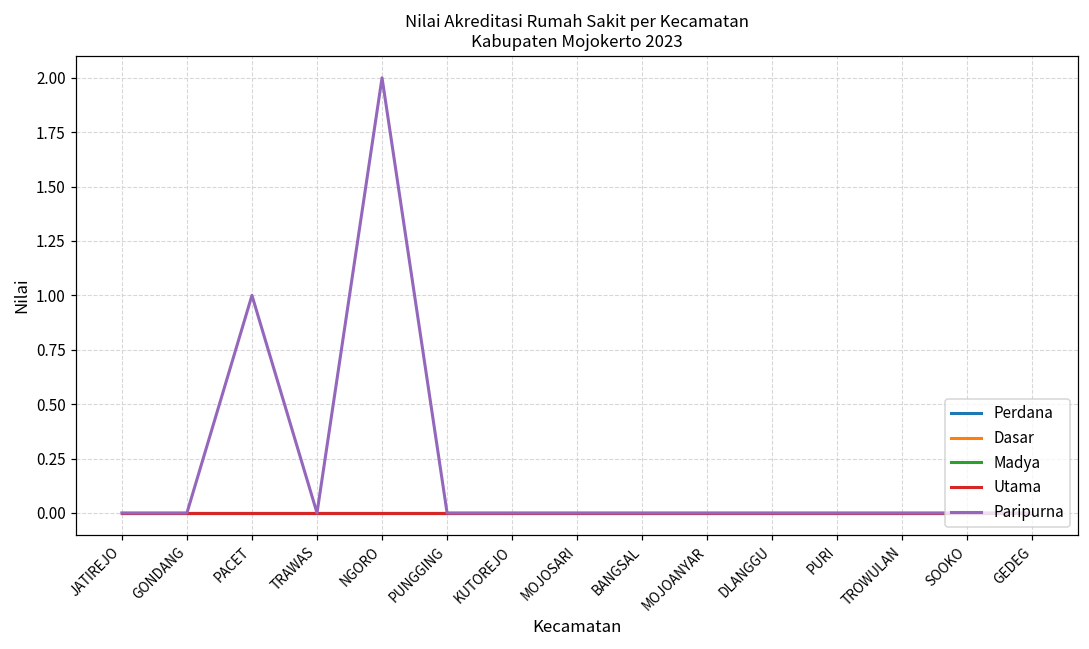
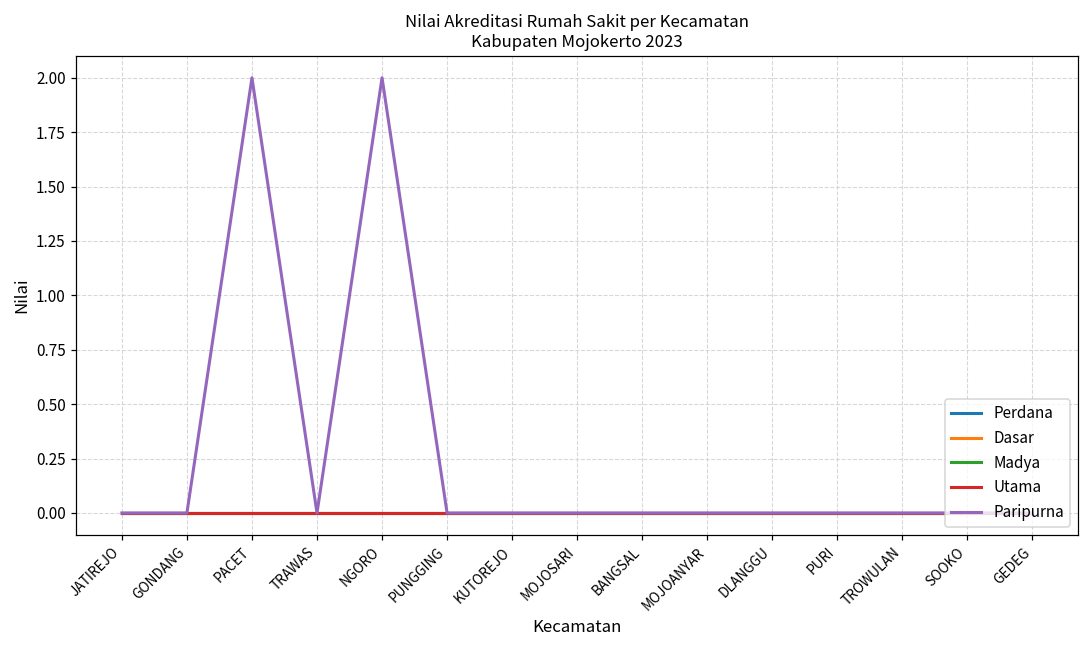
  {
    "Utama": {
      "PACET": 0,
      "NGORO": 0
    },
    "Paripurna": {
-     "PACET": 1,
+     "PACET": 2,
      "NGORO": 2
    }
  }
